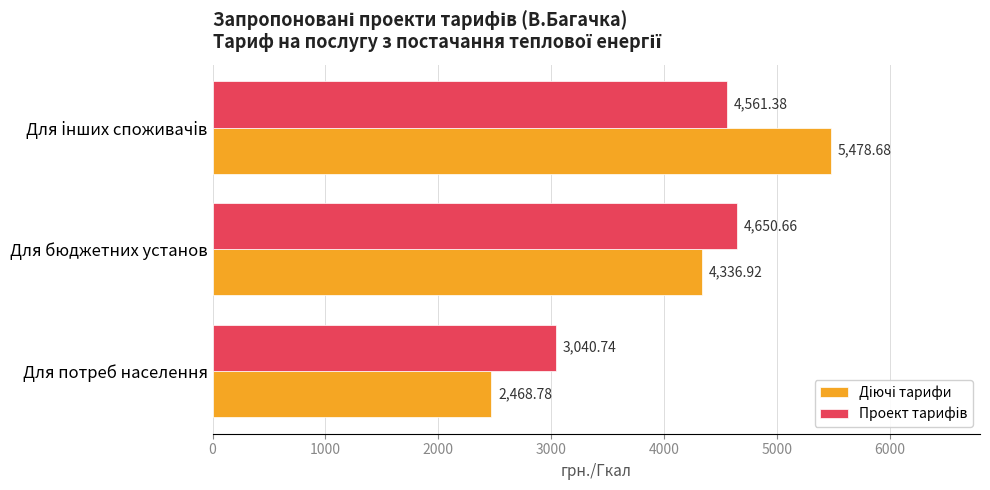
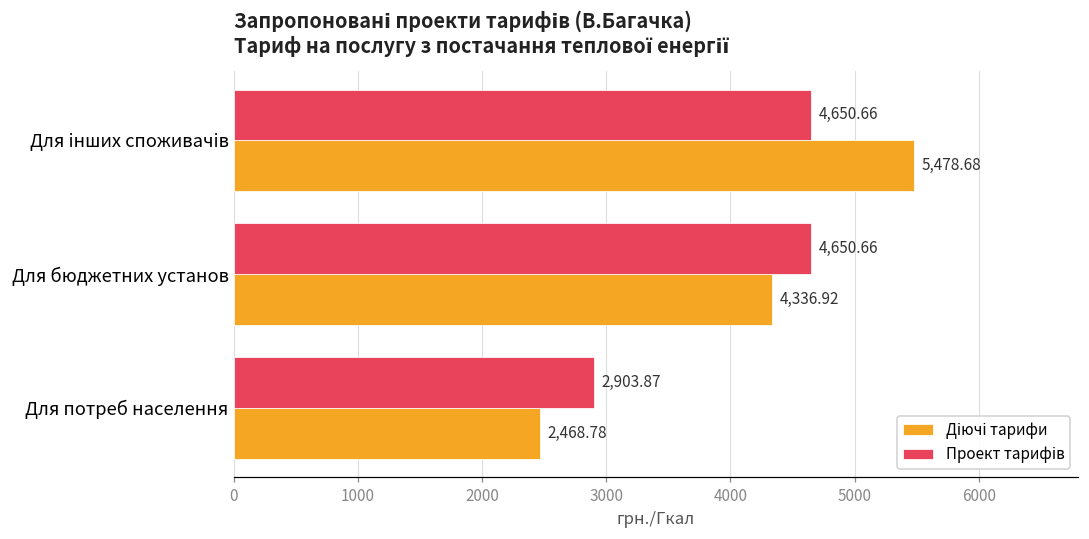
  {
    "Діючі тарифи": {
      "Для інших споживачів": "5,478.68",
      "Для бюджетних установ": "4,336.92",
      "Для потреб населення": "2,468.78"
    },
    "Проект тарифів": {
-     "Для інших споживачів": "4,561.38",
+     "Для інших споживачів": "4,650.66",
      "Для бюджетних установ": "4,650.66",
-     "Для потреб населення": "3,040.74"
+     "Для потреб населення": "2,903.87"
    }
  }
